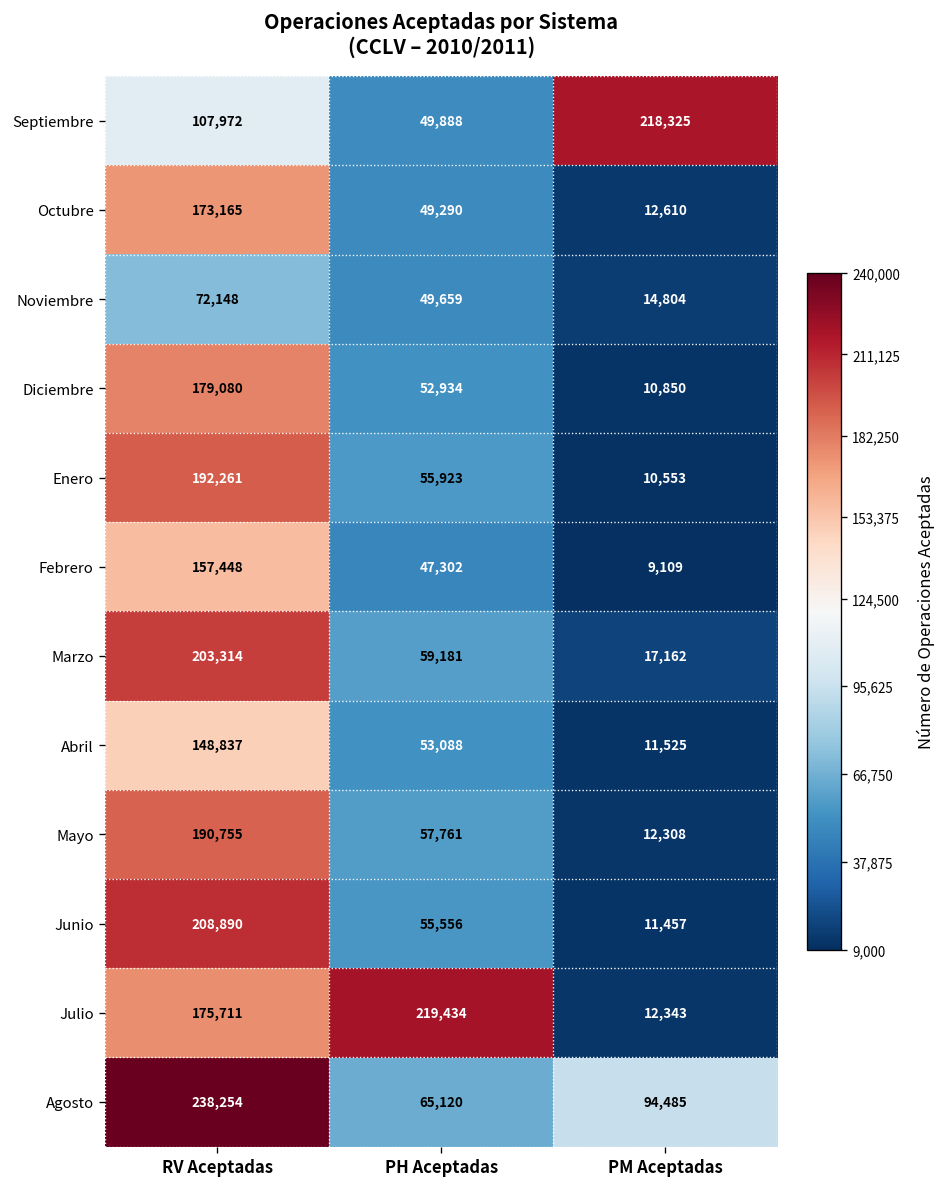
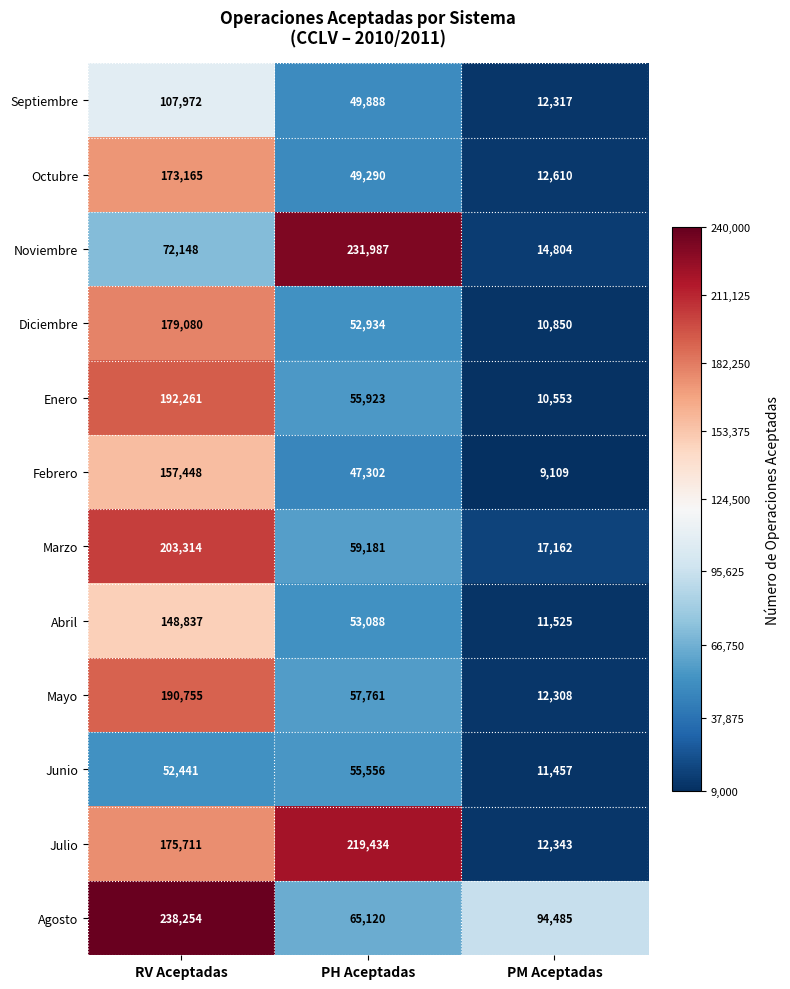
  {
    "Septiembre": {
      "RV Aceptadas": "107,972",
      "PH Aceptadas": "49,888",
-     "PM Aceptadas": "218,325"
+     "PM Aceptadas": "12,317"
    },
    "Octubre": {
      "RV Aceptadas": "173,165",
      "PH Aceptadas": "49,290",
      "PM Aceptadas": "12,610"
    },
    "Noviembre": {
      "RV Aceptadas": "72,148",
-     "PH Aceptadas": "49,659",
+     "PH Aceptadas": "231,987",
      "PM Aceptadas": "14,804"
    },
    "Diciembre": {
      "RV Aceptadas": "179,080",
      "PH Aceptadas": "52,934",
      "PM Aceptadas": "10,850"
    },
    "Enero": {
      "RV Aceptadas": "192,261",
      "PH Aceptadas": "55,923",
      "PM Aceptadas": "10,553"
    },
    "Febrero": {
      "RV Aceptadas": "157,448",
      "PH Aceptadas": "47,302",
      "PM Aceptadas": "9,109"
    },
    "Marzo": {
      "RV Aceptadas": "203,314",
      "PH Aceptadas": "59,181",
      "PM Aceptadas": "17,162"
    },
    "Abril": {
      "RV Aceptadas": "148,837",
      "PH Aceptadas": "53,088",
      "PM Aceptadas": "11,525"
    },
    "Mayo": {
      "RV Aceptadas": "190,755",
      "PH Aceptadas": "57,761",
      "PM Aceptadas": "12,308"
    },
    "Junio": {
-     "RV Aceptadas": "208,890",
+     "RV Aceptadas": "52,441",
      "PH Aceptadas": "55,556",
      "PM Aceptadas": "11,457"
    },
    "Julio": {
      "RV Aceptadas": "175,711",
      "PH Aceptadas": "219,434",
      "PM Aceptadas": "12,343"
    },
    "Agosto": {
      "RV Aceptadas": "238,254",
      "PH Aceptadas": "65,120",
      "PM Aceptadas": "94,485"
    }
  }
